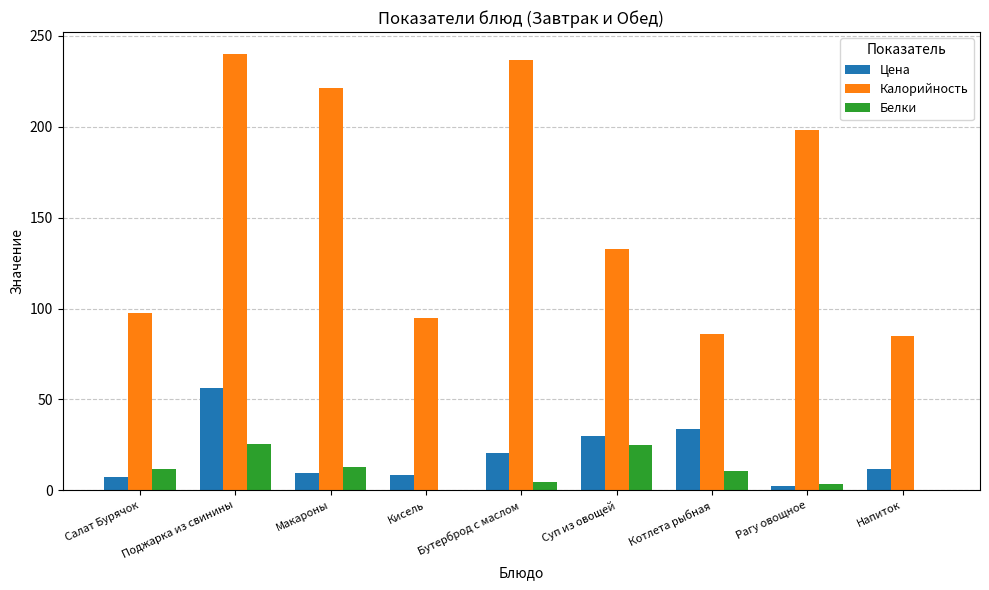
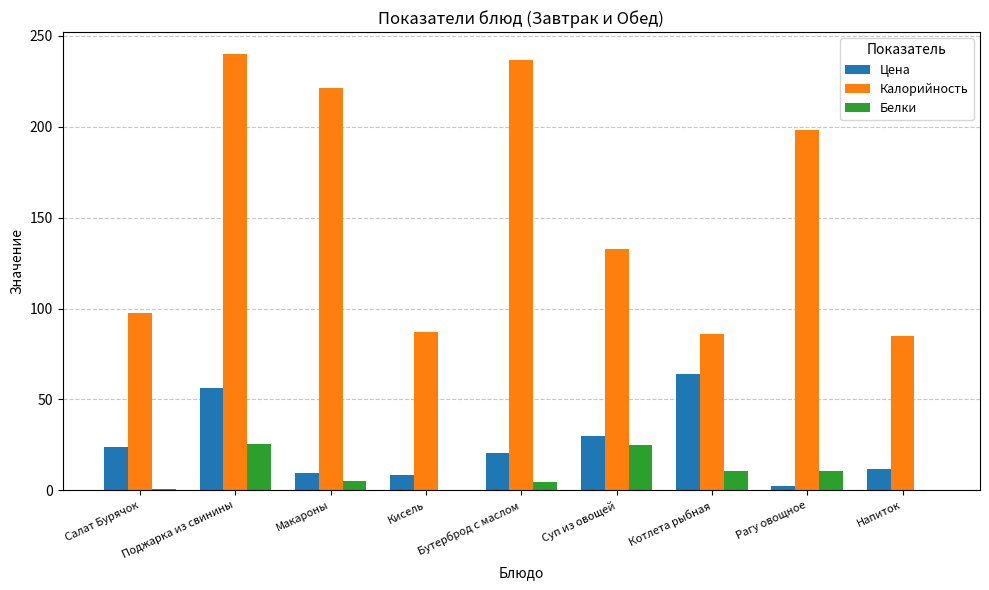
  {
    "Цена": {
-     "Салат Бурячок": 7,
+     "Салат Бурячок": 24,
      "Поджарка из свинины": 57,
      "Макароны": 10,
      "Кисель": 8,
      "Бутерброд с маслом": 20,
      "Суп из овощей": 30,
-     "Котлета рыбная": 34,
+     "Котлета рыбная": 64,
      "Рагу овощное": 3,
      "Напиток": 12
    },
    "Калорийность": {
      "Салат Бурячок": 98,
      "Поджарка из свинины": 240,
      "Макароны": 221,
-     "Кисель": 95,
+     "Кисель": 87,
      "Бутерброд с маслом": 237,
      "Суп из овощей": 133,
      "Котлета рыбная": 86,
      "Рагу овощное": 198,
      "Напиток": 85
    },
    "Белки": {
-     "Салат Бурячок": 12,
+     "Салат Бурячок": 1,
      "Поджарка из свинины": 25,
-     "Макароны": 13,
+     "Макароны": 5,
      "Кисель": 0,
      "Бутерброд с маслом": 5,
      "Суп из овощей": 25,
      "Котлета рыбная": 10,
-     "Рагу овощное": 4,
+     "Рагу овощное": 11,
      "Напиток": 0
    }
  }
